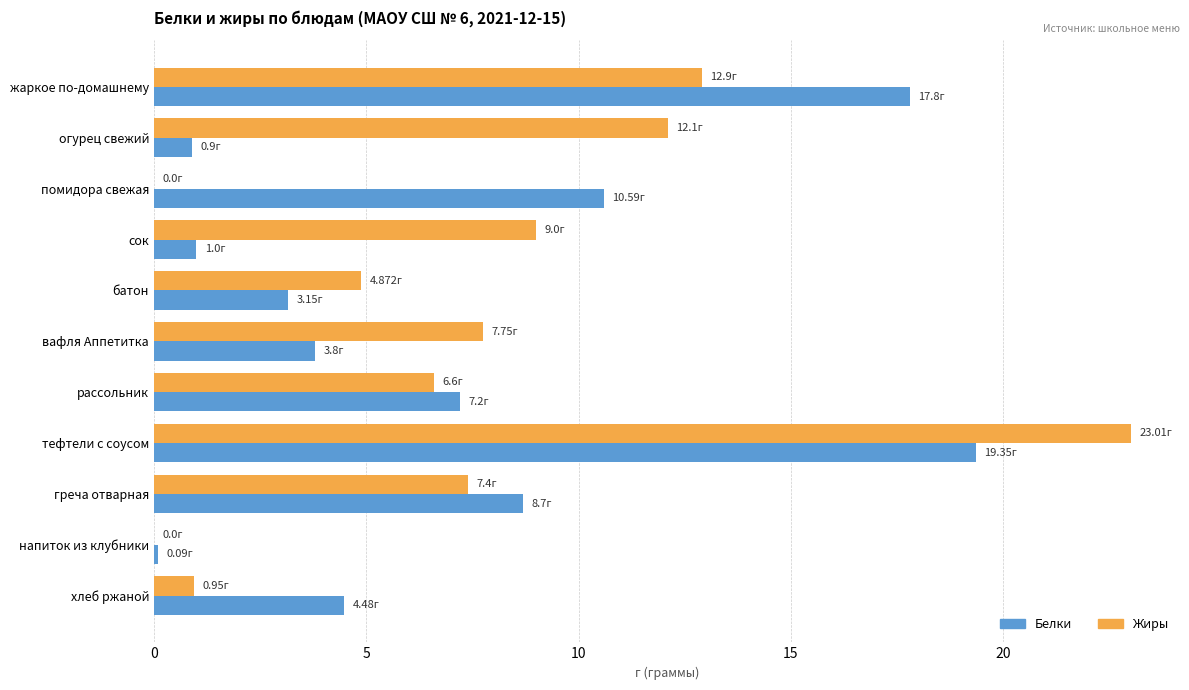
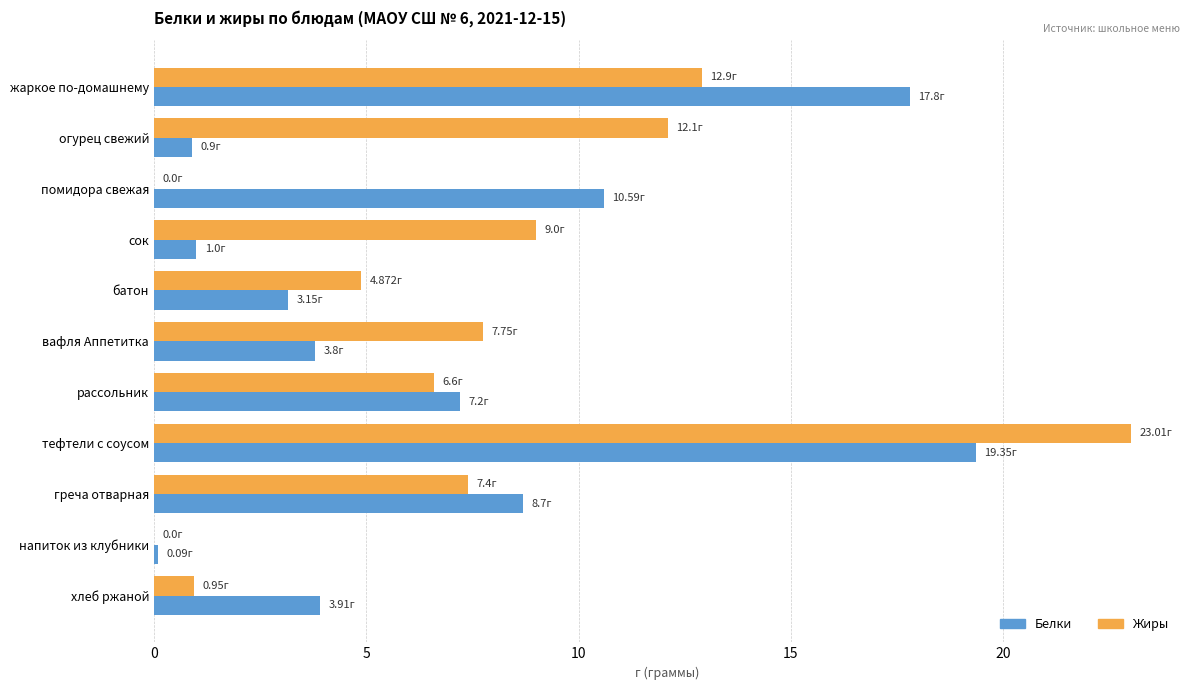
  {
    "Белки": {
      "жаркое по-домашнему": "17.8г",
      "огурец свежий": "0.9г",
      "помидора свежая": "10.59г",
      "сок": "1.0г",
      "батон": "3.15г",
      "вафля Аппетитка": "3.8г",
      "рассольник": "7.2г",
      "тефтели с соусом": "19.35г",
      "греча отварная": "8.7г",
      "напиток из клубники": "0.09г",
-     "хлеб ржаной": "4.48г"
+     "хлеб ржаной": "3.91г"
    },
    "Жиры": {
      "жаркое по-домашнему": "12.9г",
      "огурец свежий": "12.1г",
      "помидора свежая": "0.0г",
      "сок": "9.0г",
      "батон": "4.872г",
      "вафля Аппетитка": "7.75г",
      "рассольник": "6.6г",
      "тефтели с соусом": "23.01г",
      "греча отварная": "7.4г",
      "напиток из клубники": "0.0г",
      "хлеб ржаной": "0.95г"
    }
  }
